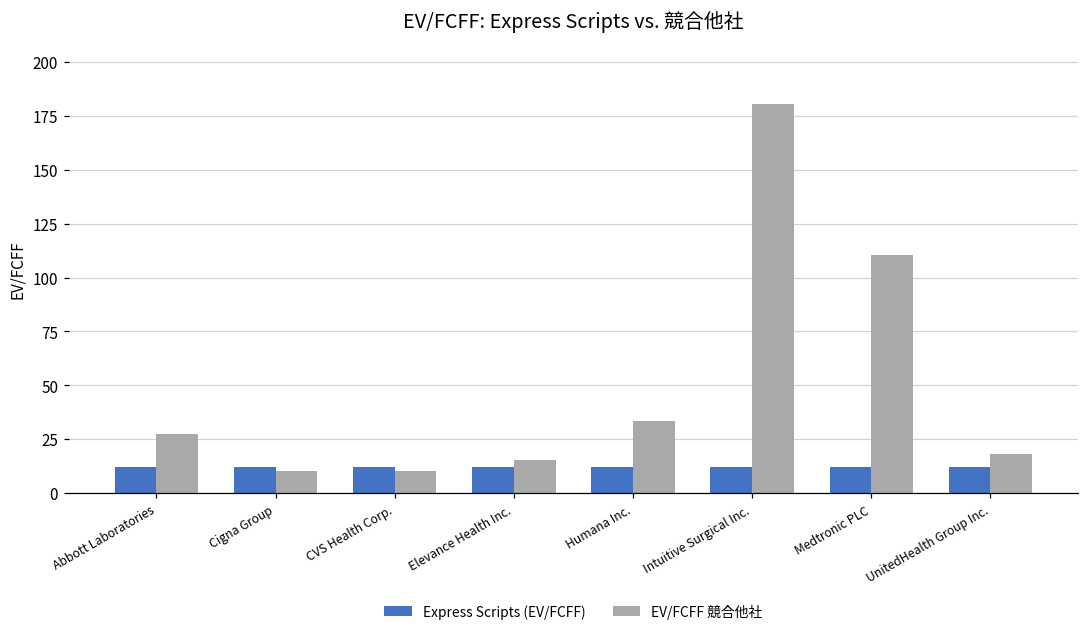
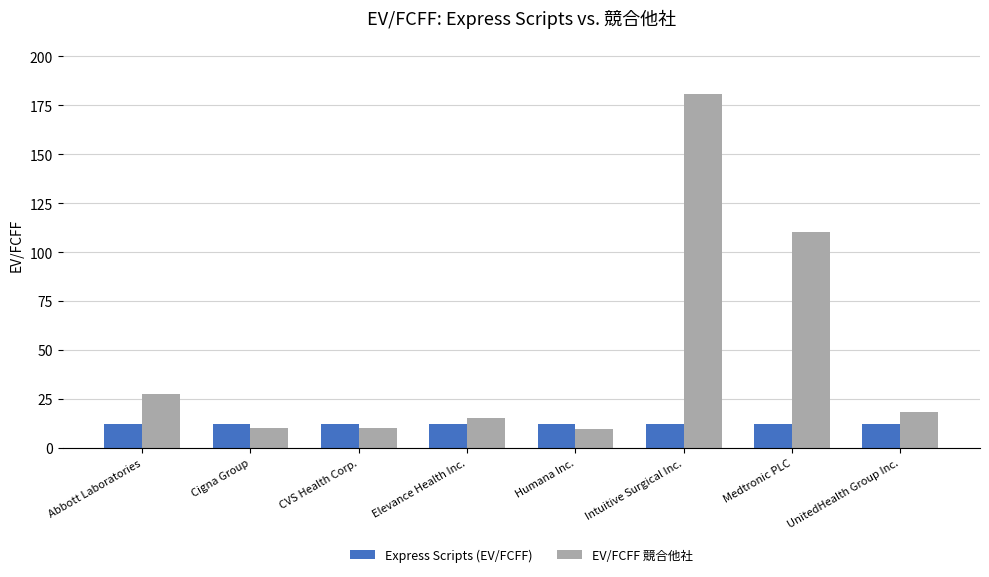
  {
    "Express Scripts (EV/FCFF)": {
      "Abbott Laboratories": 12,
      "Cigna Group": 12,
      "CVS Health Corp.": 12,
      "Elevance Health Inc.": 12,
      "Humana Inc.": 12,
      "Intuitive Surgical Inc.": 12,
      "Medtronic PLC": 12,
      "UnitedHealth Group Inc.": 12
    },
    "EV/FCFF 競合他社": {
      "Abbott Laboratories": 27,
      "Cigna Group": 10,
      "CVS Health Corp.": 10,
      "Elevance Health Inc.": 15,
-     "Humana Inc.": 34,
+     "Humana Inc.": 10,
      "Intuitive Surgical Inc.": 181,
      "Medtronic PLC": 110,
      "UnitedHealth Group Inc.": 18
    }
  }
